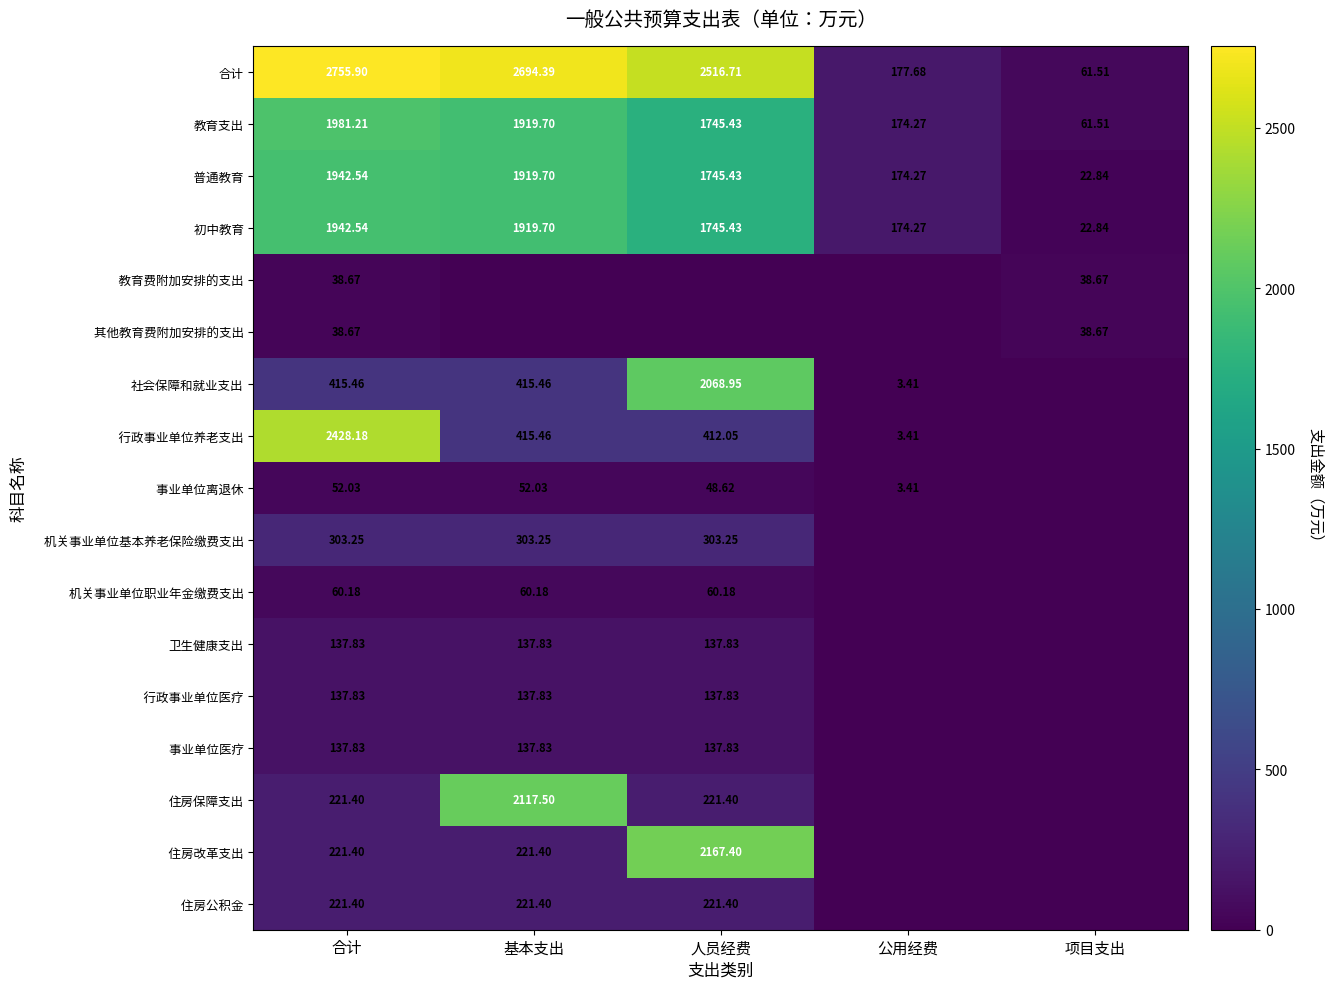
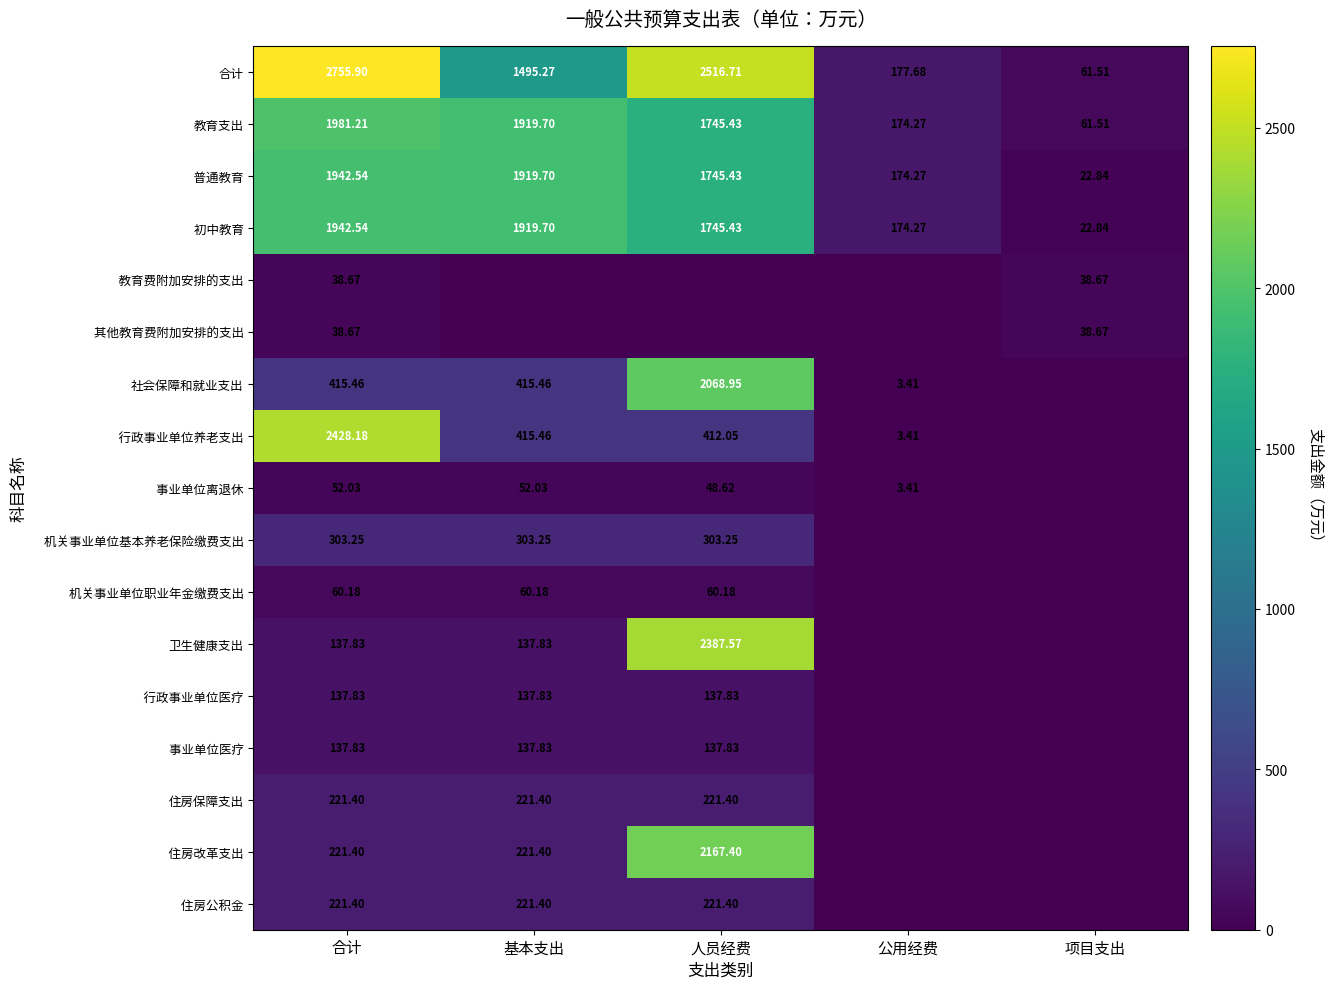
  {
    "合计": {
      "合计": 2755.90,
-     "基本支出": 2694.39,
+     "基本支出": 1495.27,
      "人员经费": 2516.71,
      "公用经费": 177.68,
      "项目支出": 61.51
    },
    "教育支出": {
      "合计": 1981.21,
      "基本支出": 1919.70,
      "人员经费": 1745.43,
      "公用经费": 174.27,
      "项目支出": 61.51
    },
    "普通教育": {
      "合计": 1942.54,
      "基本支出": 1919.70,
      "人员经费": 1745.43,
      "公用经费": 174.27,
      "项目支出": 22.84
    },
    "初中教育": {
      "合计": 1942.54,
      "基本支出": 1919.70,
      "人员经费": 1745.43,
      "公用经费": 174.27,
      "项目支出": 22.84
    },
    "教育费附加安排的支出": {
      "合计": 38.67,
      "项目支出": 38.67
    },
    "其他教育费附加安排的支出": {
      "合计": 38.67,
      "项目支出": 38.67
    },
    "社会保障和就业支出": {
      "合计": 415.46,
      "基本支出": 415.46,
      "人员经费": 2068.95,
      "公用经费": 3.41
    },
    "行政事业单位养老支出": {
      "合计": 2428.18,
      "基本支出": 415.46,
      "人员经费": 412.05,
      "公用经费": 3.41
    },
    "事业单位离退休": {
      "合计": 52.03,
      "基本支出": 52.03,
      "人员经费": 48.62,
      "公用经费": 3.41
    },
    "机关事业单位基本养老保险缴费支出": {
      "合计": 303.25,
      "基本支出": 303.25,
      "人员经费": 303.25
    },
    "机关事业单位职业年金缴费支出": {
      "合计": 60.18,
      "基本支出": 60.18,
      "人员经费": 60.18
    },
    "卫生健康支出": {
      "合计": 137.83,
      "基本支出": 137.83,
-     "人员经费": 137.83
+     "人员经费": 2387.57
    },
    "行政事业单位医疗": {
      "合计": 137.83,
      "基本支出": 137.83,
      "人员经费": 137.83
    },
    "事业单位医疗": {
      "合计": 137.83,
      "基本支出": 137.83,
      "人员经费": 137.83
    },
    "住房保障支出": {
      "合计": 221.40,
-     "基本支出": 2117.50,
+     "基本支出": 221.40,
      "人员经费": 221.40
    },
    "住房改革支出": {
      "合计": 221.40,
      "基本支出": 221.40,
      "人员经费": 2167.40
    },
    "住房公积金": {
      "合计": 221.40,
      "基本支出": 221.40,
      "人员经费": 221.40
    }
  }
